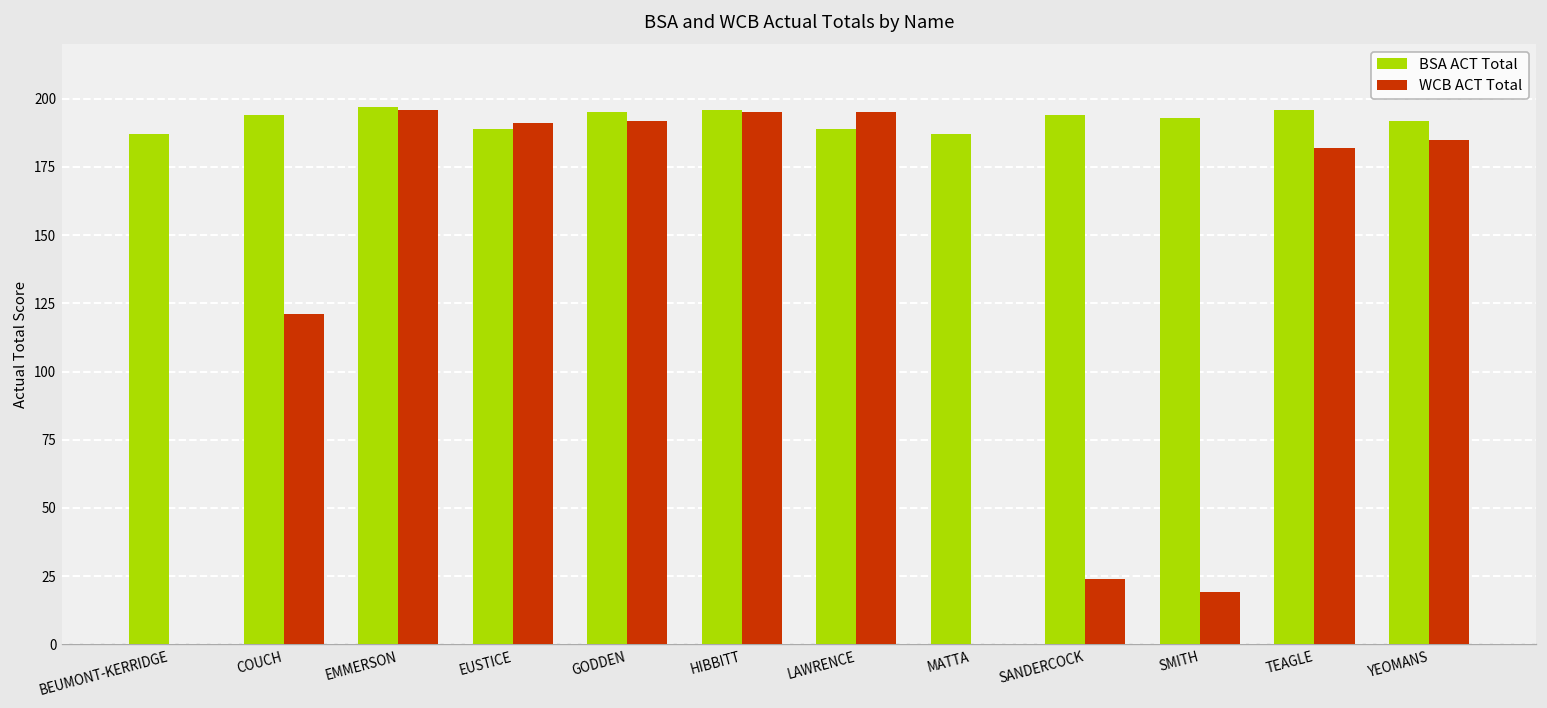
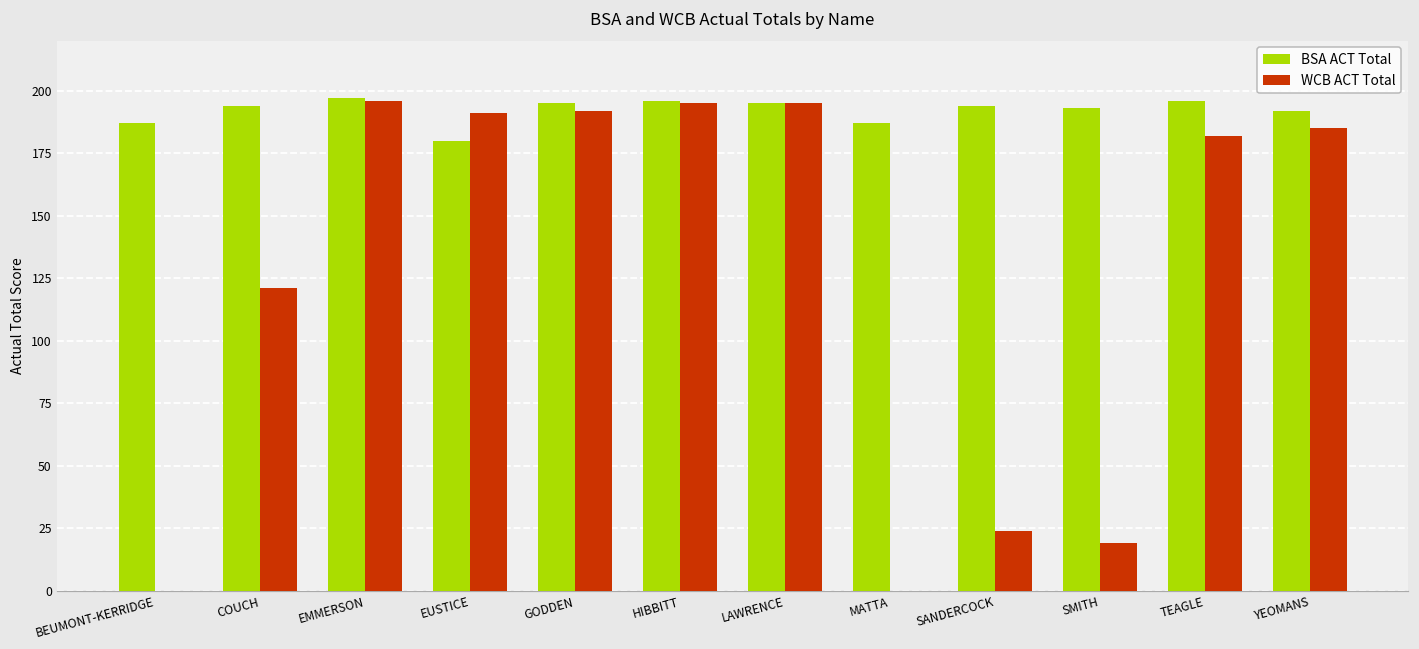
  {
    "BSA ACT Total": {
      "BEUMONT-KERRIDGE": 187,
      "COUCH": 194,
      "EMMERSON": 197,
-     "EUSTICE": 189,
+     "EUSTICE": 180,
      "GODDEN": 195,
      "HIBBITT": 196,
-     "LAWRENCE": 189,
+     "LAWRENCE": 195,
      "MATTA": 187,
      "SANDERCOCK": 194,
      "SMITH": 193,
      "TEAGLE": 196,
      "YEOMANS": 192
    },
    "WCB ACT Total": {
      "BEUMONT-KERRIDGE": 0,
      "COUCH": 121,
      "EMMERSON": 196,
      "EUSTICE": 191,
      "GODDEN": 192,
      "HIBBITT": 195,
      "LAWRENCE": 195,
      "MATTA": 0,
      "SANDERCOCK": 24,
      "SMITH": 19,
      "TEAGLE": 182,
      "YEOMANS": 185
    }
  }
